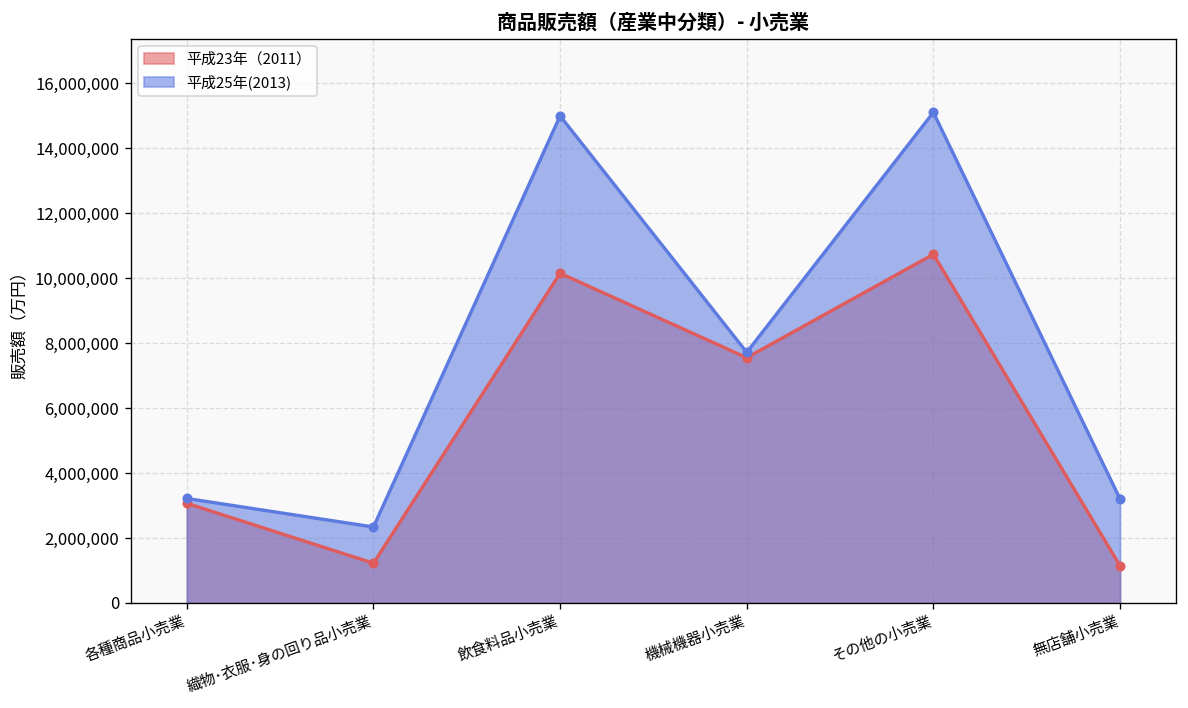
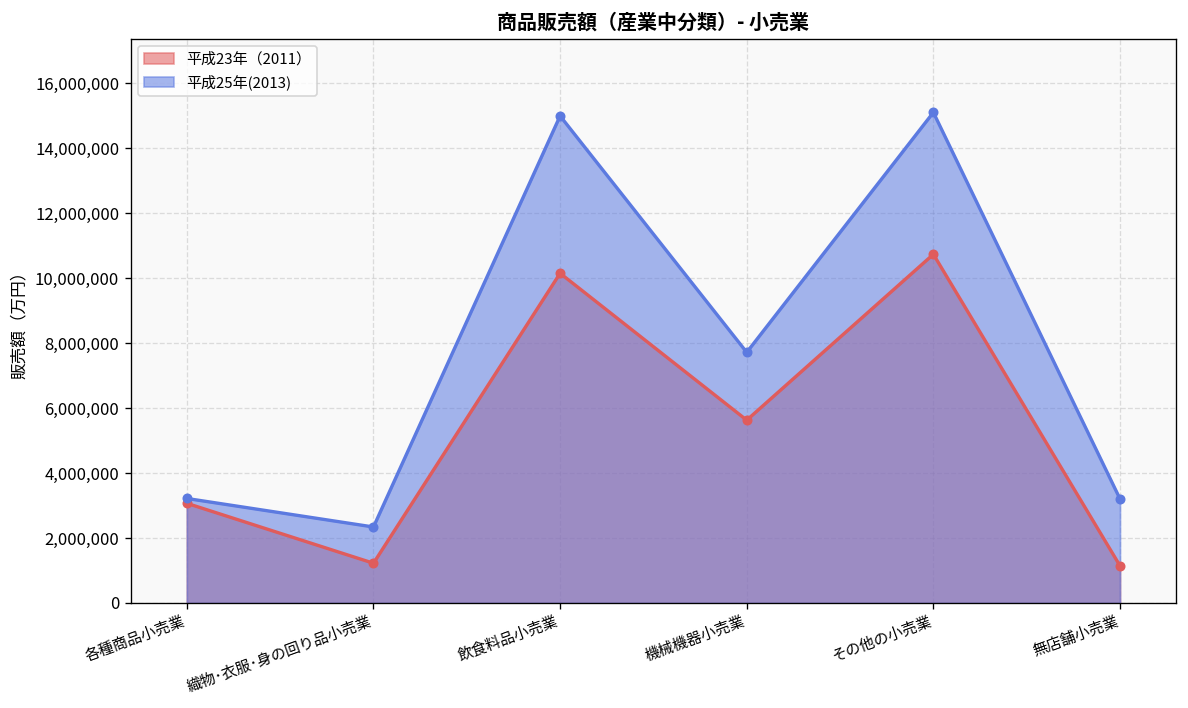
  {
    "平成23年（2011）": {
      "各種商品小売業": "3,100,000",
      "織物･衣服･身の回り品小売業": "1,200,000",
      "飲食料品小売業": "10,200,000",
-     "機械機器小売業": "7,600,000",
+     "機械機器小売業": "5,600,000",
      "その他の小売業": "10,700,000",
      "無店舗小売業": "1,100,000"
    },
    "平成25年(2013)": {
      "各種商品小売業": "3,200,000",
      "織物･衣服･身の回り品小売業": "2,300,000",
      "飲食料品小売業": "15,000,000",
      "機械機器小売業": "7,700,000",
      "その他の小売業": "15,100,000",
      "無店舗小売業": "3,200,000"
    }
  }
